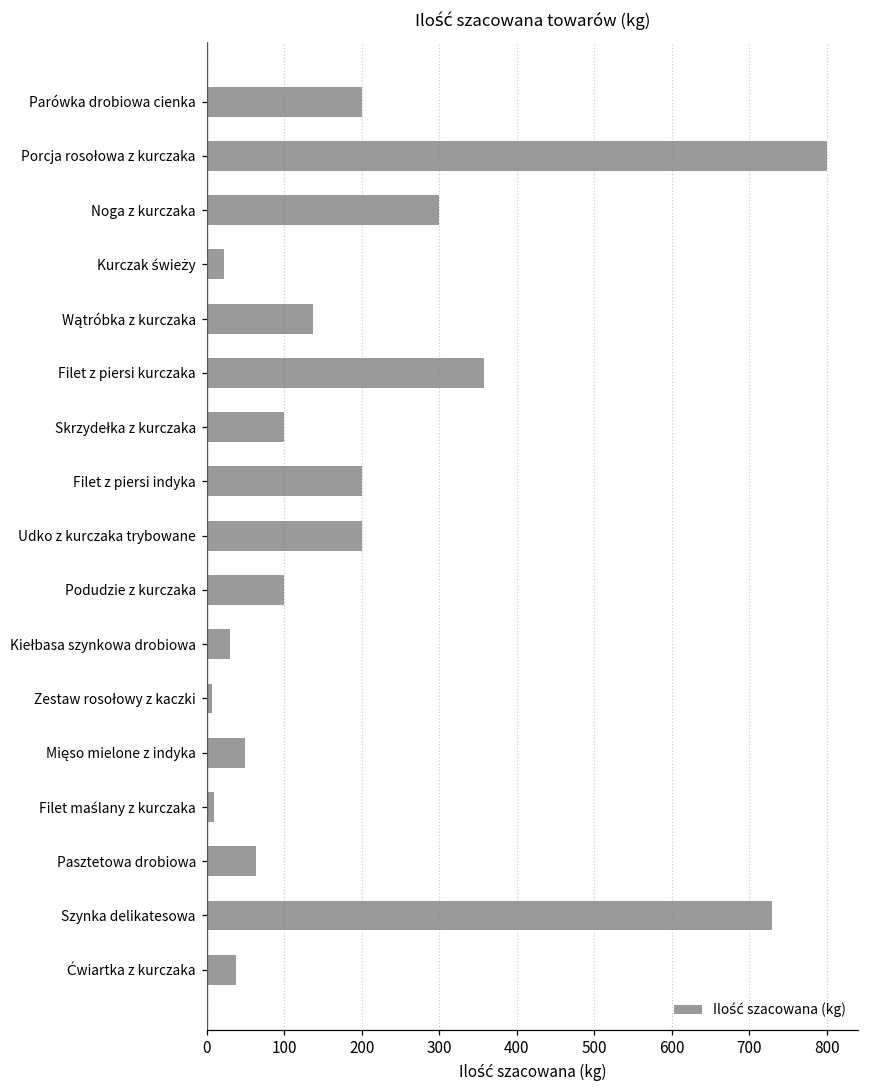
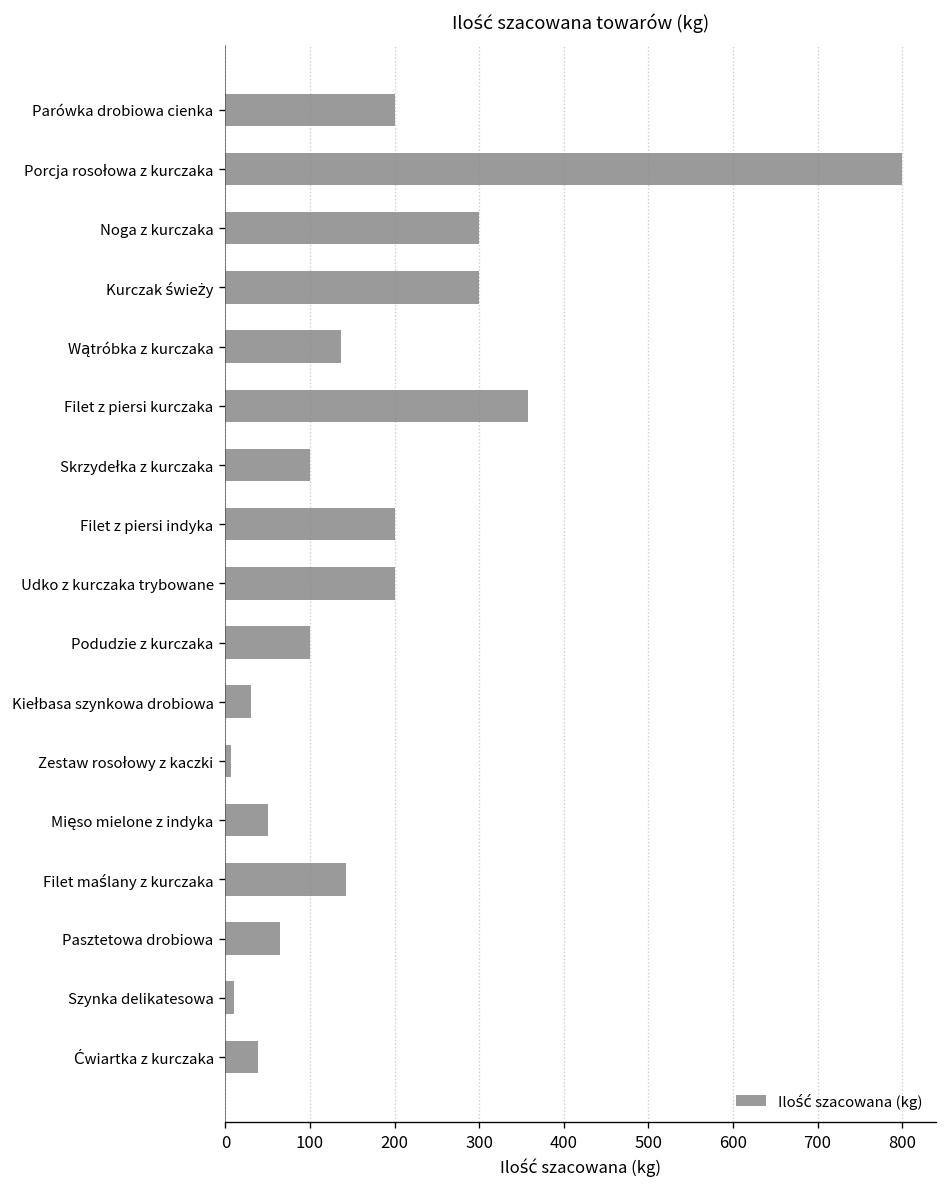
  {
    "Parówka drobiowa cienka": 200,
    "Porcja rosołowa z kurczaka": 800,
    "Noga z kurczaka": 300,
-   "Kurczak świeży": 20,
+   "Kurczak świeży": 300,
    "Wątróbka z kurczaka": 140,
    "Filet z piersi kurczaka": 360,
    "Skrzydełka z kurczaka": 100,
    "Filet z piersi indyka": 200,
    "Udko z kurczaka trybowane": 200,
    "Podudzie z kurczaka": 100,
    "Kiełbasa szynkowa drobiowa": 30,
    "Zestaw rosołowy z kaczki": 10,
    "Mięso mielone z indyka": 50,
-   "Filet maślany z kurczaka": 10,
+   "Filet maślany z kurczaka": 140,
    "Pasztetowa drobiowa": 60,
-   "Szynka delikatesowa": 730,
+   "Szynka delikatesowa": 10,
    "Ćwiartka z kurczaka": 40
  }
